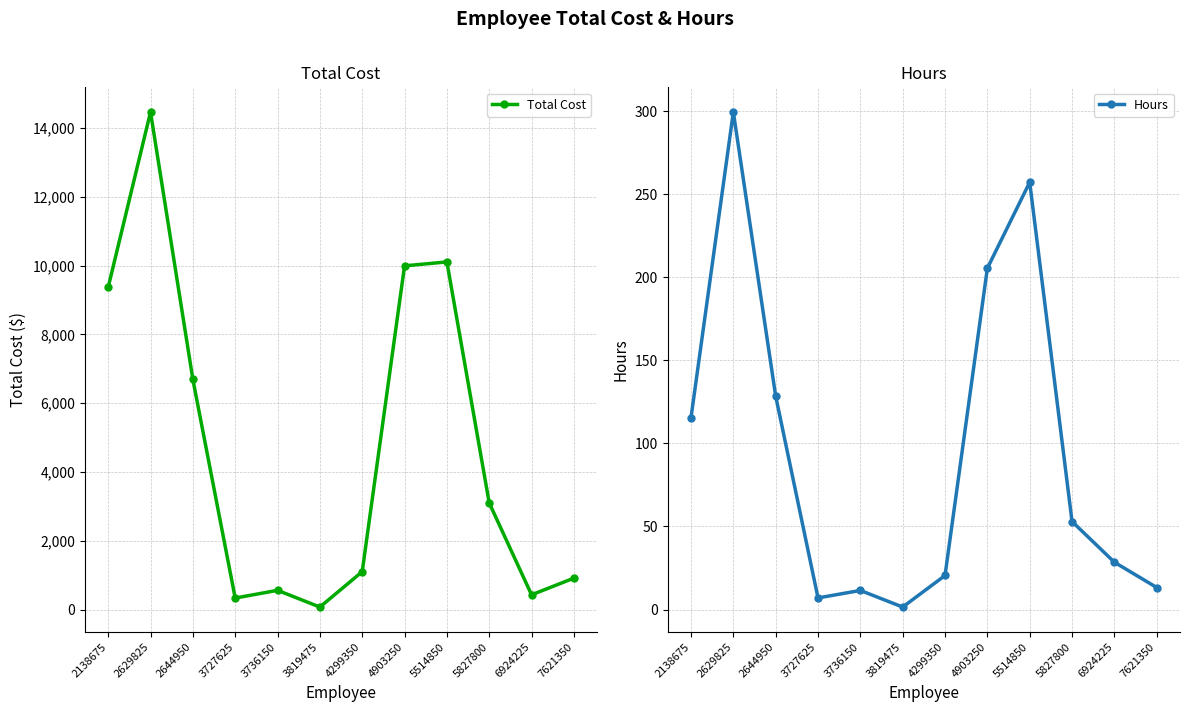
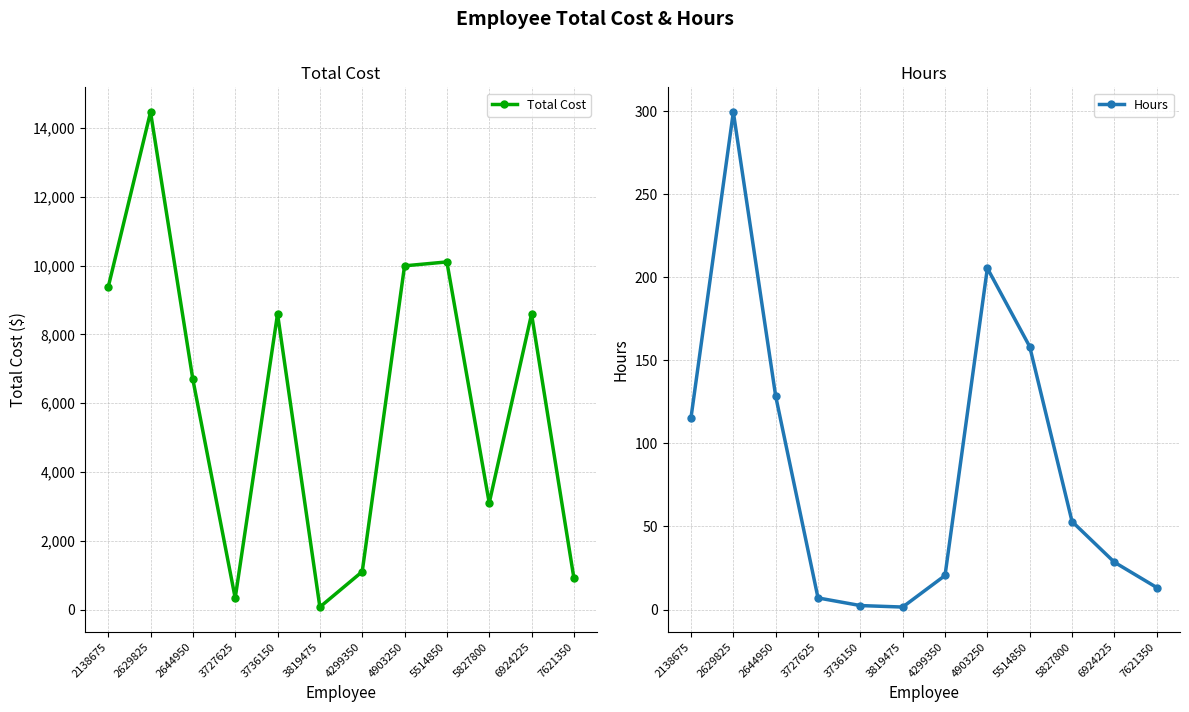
  {
    "Total Cost": {
      "2138675": "9,400",
      "2629825": "14,500",
      "2644950": "6,700",
      "3727625": "300",
-     "3736150": "600",
+     "3736150": "8,600",
      "3819475": "100",
      "4299350": "1,100",
      "4903250": "10,000",
      "5514850": "10,100",
      "5827800": "3,100",
-     "6924225": "400",
+     "6924225": "8,600",
      "7621350": "900"
    },
    "Hours": {
      "2138675": "116",
      "2629825": "300",
      "2644950": "129",
      "3727625": "7",
-     "3736150": "12",
+     "3736150": "2",
      "3819475": "2",
      "4299350": "21",
      "4903250": "206",
-     "5514850": "257",
+     "5514850": "158",
      "5827800": "53",
      "6924225": "29",
      "7621350": "13"
    }
  }
